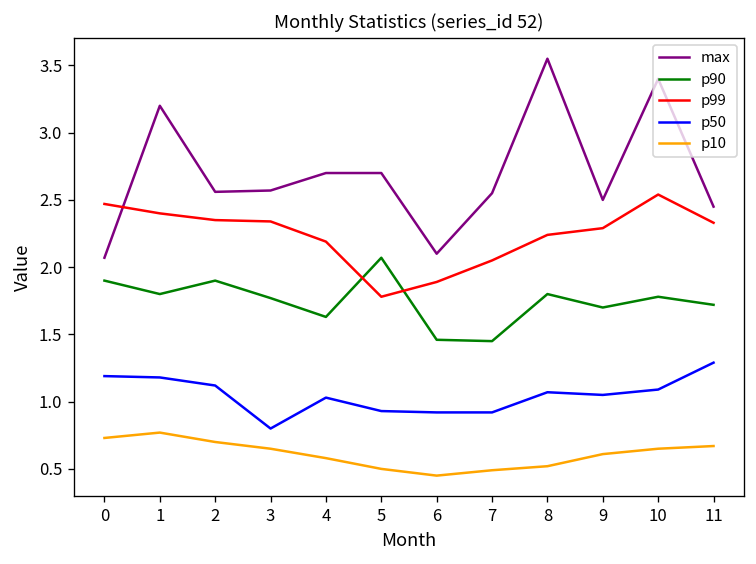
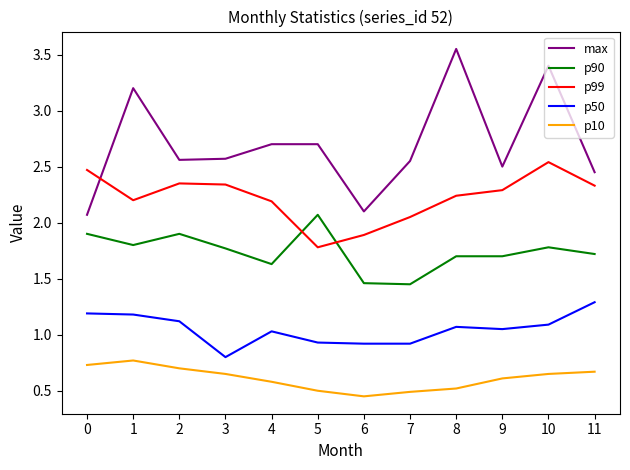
  {
    "max": {
      "0": 2.07,
      "1": 3.2,
      "2": 2.56,
      "3": 2.57,
      "4": 2.7,
      "5": 2.7,
      "6": 2.1,
      "7": 2.55,
      "8": 3.55,
      "9": 2.5,
      "11": 2.45
    },
    "p90": {
      "0": 1.9,
      "1": 1.8,
      "2": 1.9,
      "3": 1.77,
      "4": 1.63,
      "5": 2.07,
      "6": 1.46,
      "7": 1.45,
-     "8": 1.8,
+     "8": 1.7,
      "9": 1.7,
      "10": 1.8,
      "11": 1.7
    },
    "p99": {
      "0": 2.47,
-     "1": 2.4,
+     "1": 2.2,
      "2": 2.35,
      "3": 2.34,
      "4": 2.2,
      "5": 1.8,
      "6": 1.9,
      "7": 2.05,
      "8": 2.24,
      "9": 2.3,
      "10": 2.54,
      "11": 2.33
    },
    "p50": {
      "0": 1.2,
      "1": 1.2,
      "2": 1.1,
      "3": 0.8,
      "4": 1.03,
      "5": 0.93,
      "6": 0.9,
      "7": 0.9,
      "8": 1.07,
      "9": 1.05,
      "10": 1.1,
      "11": 1.3
    },
    "p10": {
      "0": 0.73,
      "1": 0.77,
      "2": 0.7,
      "3": 0.65,
      "4": 0.6,
      "5": 0.5,
      "6": 0.45,
      "7": 0.5,
      "8": 0.5,
      "9": 0.6,
      "10": 0.65,
      "11": 0.67
    }
  }
